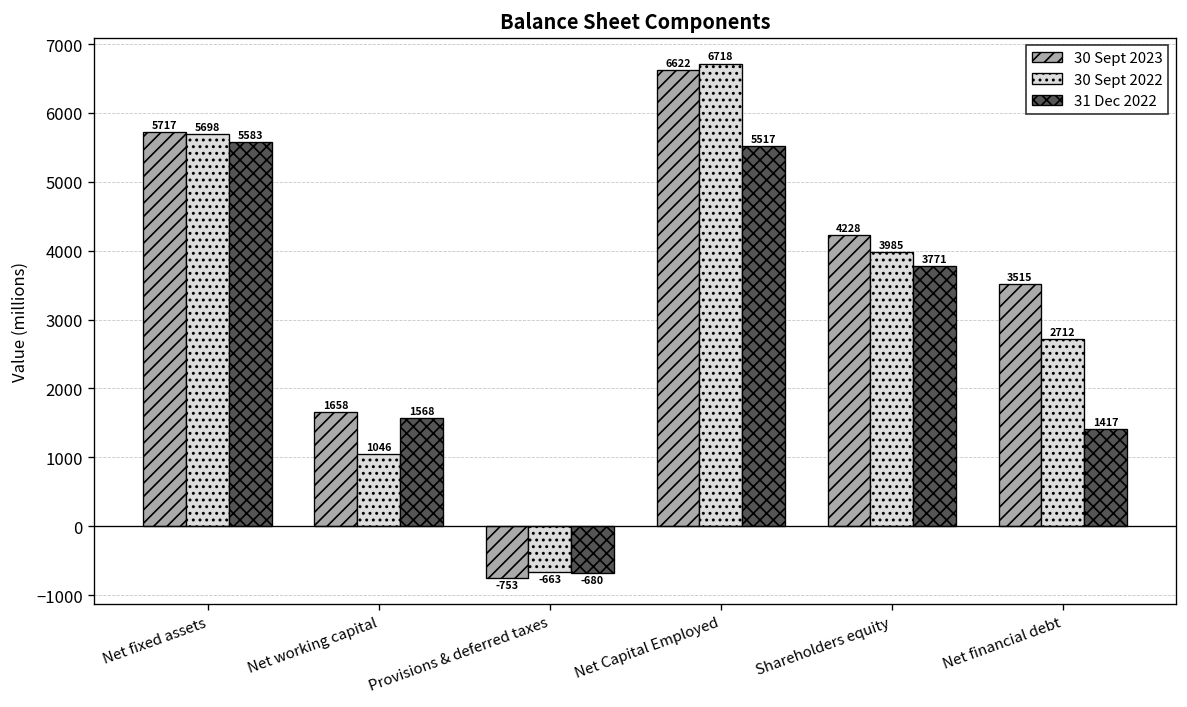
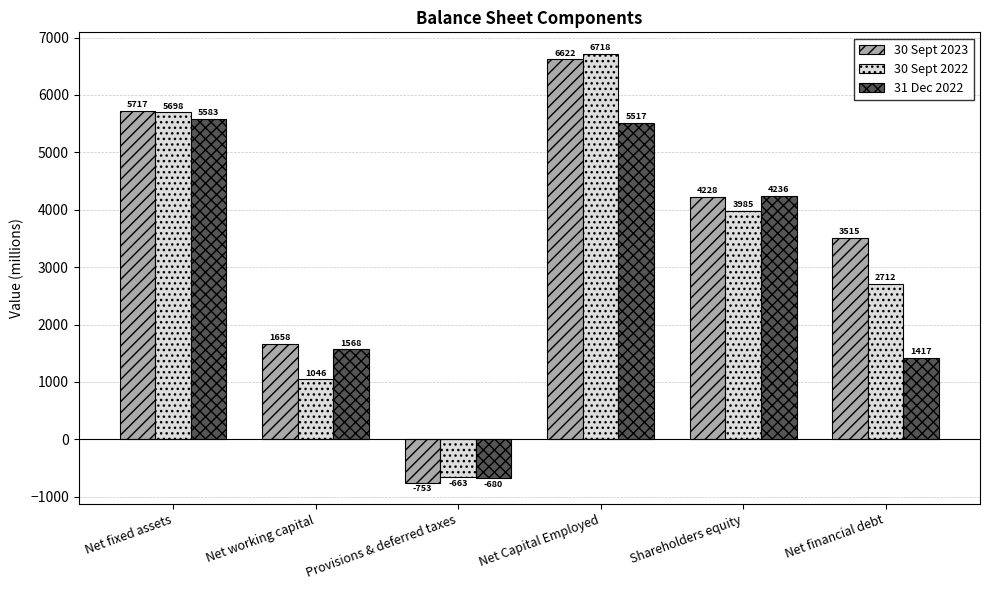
  {
    "30 Sept 2023": {
      "Net fixed assets": 5717,
      "Net working capital": 1658,
      "Provisions & deferred taxes": -753,
      "Net Capital Employed": 6622,
      "Shareholders equity": 4228,
      "Net financial debt": 3515
    },
    "30 Sept 2022": {
      "Net fixed assets": 5698,
      "Net working capital": 1046,
      "Provisions & deferred taxes": -663,
      "Net Capital Employed": 6718,
      "Shareholders equity": 3985,
      "Net financial debt": 2712
    },
    "31 Dec 2022": {
      "Net fixed assets": 5583,
      "Net working capital": 1568,
      "Provisions & deferred taxes": -680,
      "Net Capital Employed": 5517,
-     "Shareholders equity": 3771,
+     "Shareholders equity": 4236,
      "Net financial debt": 1417
    }
  }
